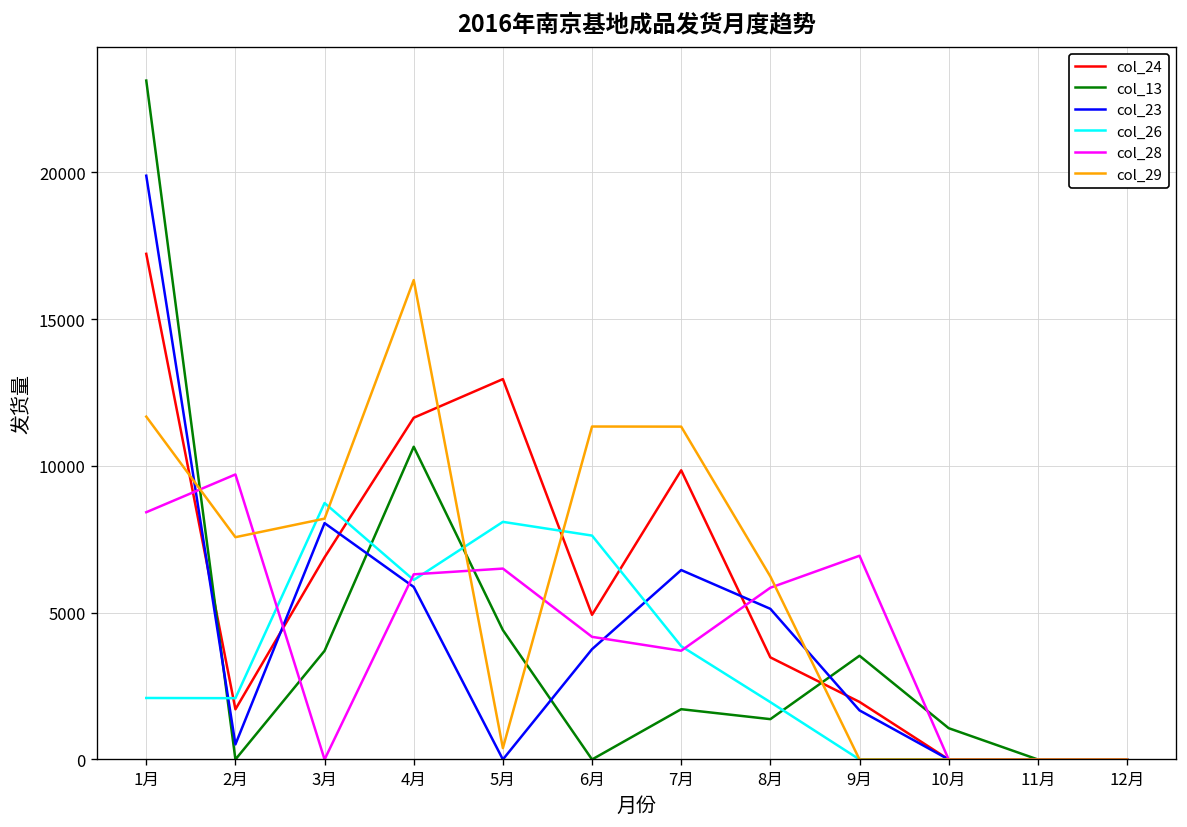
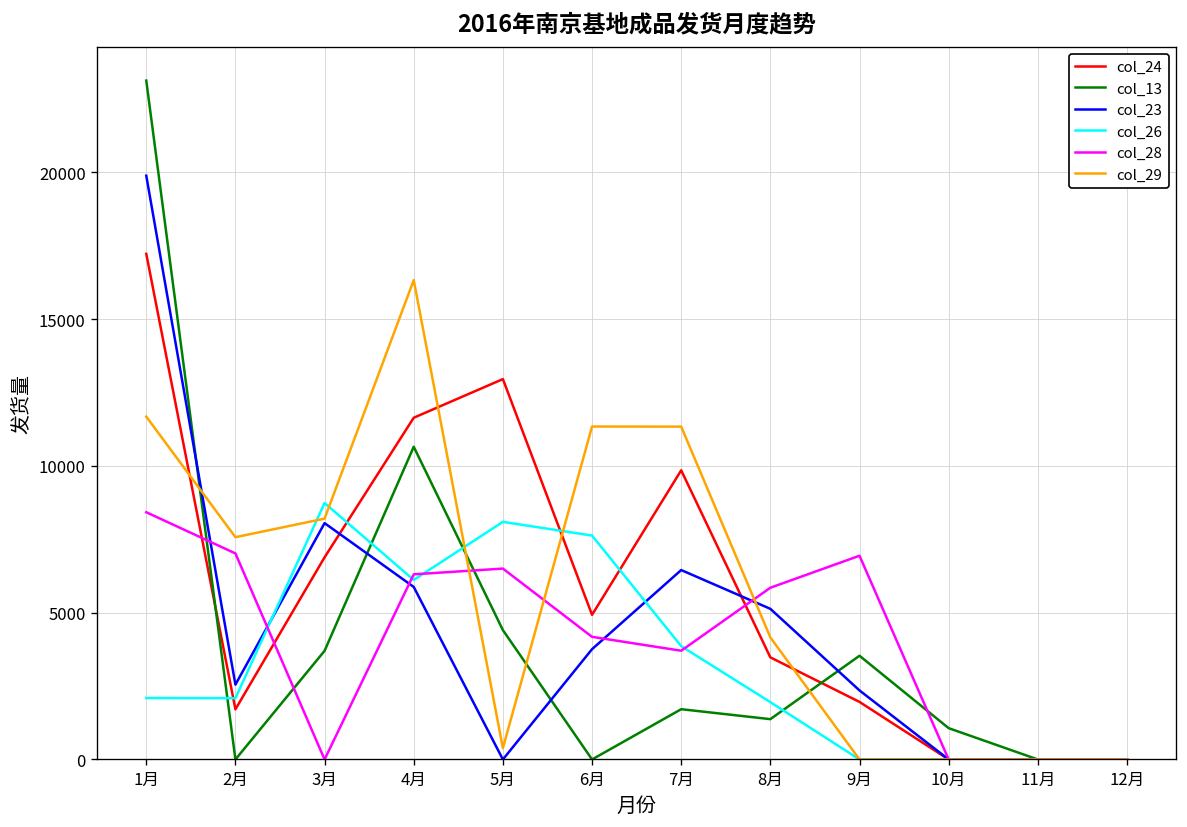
  {
    "col_24": {
      "1月": 17200,
      "2月": 1700,
      "3月": 6900,
      "4月": 11600,
      "5月": 13000,
      "6月": 4900,
      "7月": 9800,
      "8月": 3500,
      "9月": 2000
    },
    "col_13": {
      "1月": 23100,
      "2月": 0,
      "3月": 3700,
      "4月": 10700,
      "5月": 4400,
      "6月": 0,
      "7月": 1700,
      "8月": 1400,
      "9月": 3500,
      "10月": 1100
    },
    "col_23": {
      "1月": 19900,
-     "2月": 500,
+     "2月": 2500,
      "3月": 8000,
      "4月": 5900,
      "5月": 0,
      "6月": 3800,
      "7月": 6500,
      "8月": 5100,
-     "9月": 1700
+     "9月": 2400
    },
    "col_26": {
      "1月": 2100,
      "2月": 2100,
      "3月": 8700,
      "4月": 6100,
      "5月": 8100,
      "6月": 7600,
      "7月": 3900,
      "8月": 2000
    },
    "col_28": {
      "1月": 8400,
-     "2月": 9700,
+     "2月": 7000,
      "3月": 0,
      "4月": 6300,
      "5月": 6500,
      "6月": 4200,
      "7月": 3700,
      "8月": 5800,
      "9月": 6900
    },
    "col_29": {
      "1月": 11700,
      "2月": 7600,
      "3月": 8200,
      "4月": 16300,
      "5月": 400,
      "6月": 11300,
      "7月": 11300,
-     "8月": 6200
+     "8月": 4200
    }
  }
